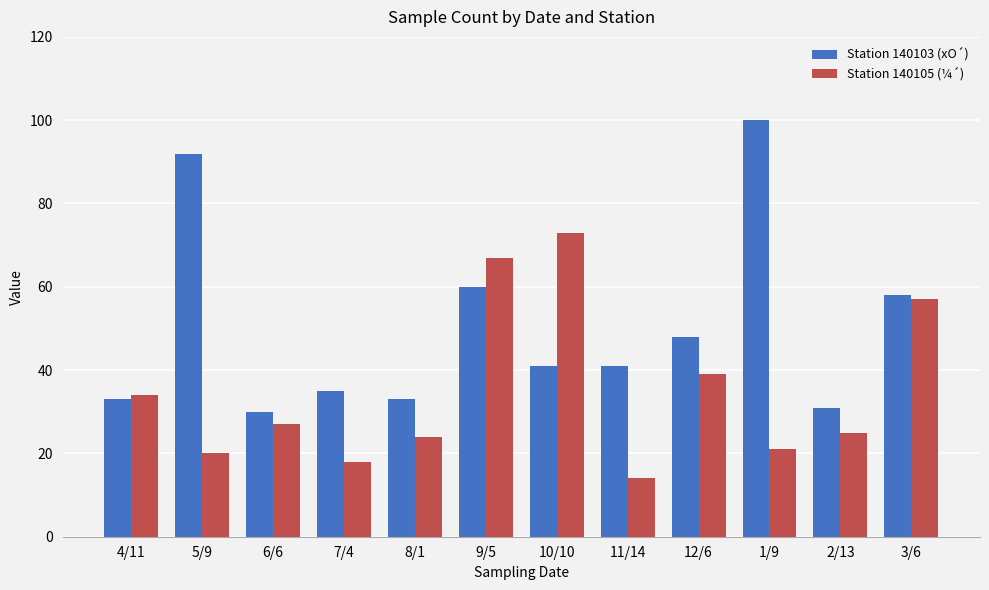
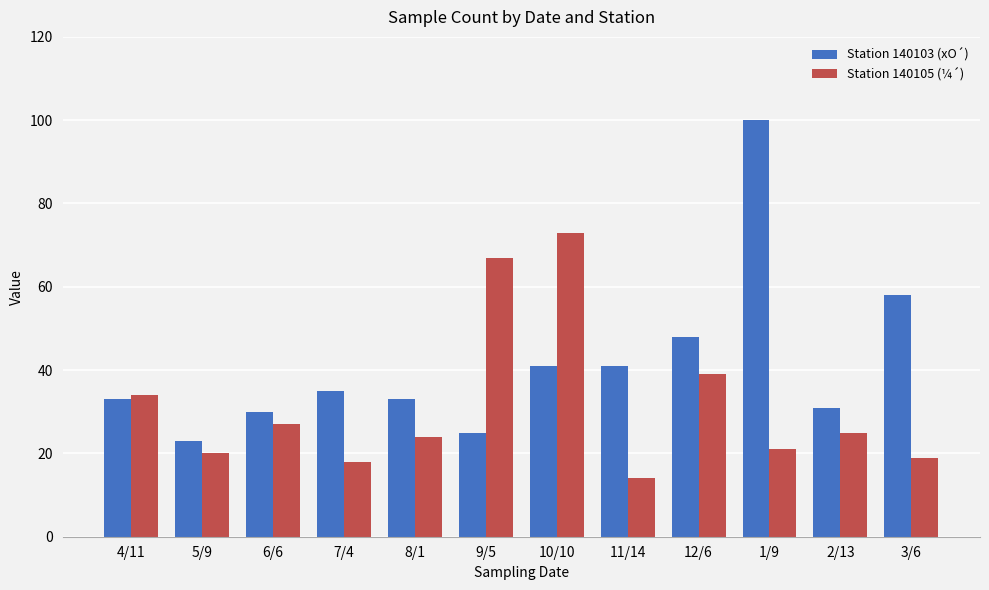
  {
    "Station 140103 (xO´)": {
      "4/11": 33,
-     "5/9": 92,
+     "5/9": 23,
      "6/6": 30,
      "7/4": 35,
      "8/1": 33,
-     "9/5": 60,
+     "9/5": 25,
      "10/10": 41,
      "11/14": 41,
      "12/6": 48,
      "1/9": 100,
      "2/13": 31,
      "3/6": 58
    },
    "Station 140105 (¼´)": {
      "4/11": 34,
      "5/9": 20,
      "6/6": 27,
      "7/4": 18,
      "8/1": 24,
      "9/5": 67,
      "10/10": 73,
      "11/14": 14,
      "12/6": 39,
      "1/9": 21,
      "2/13": 25,
-     "3/6": 57
+     "3/6": 19
    }
  }
